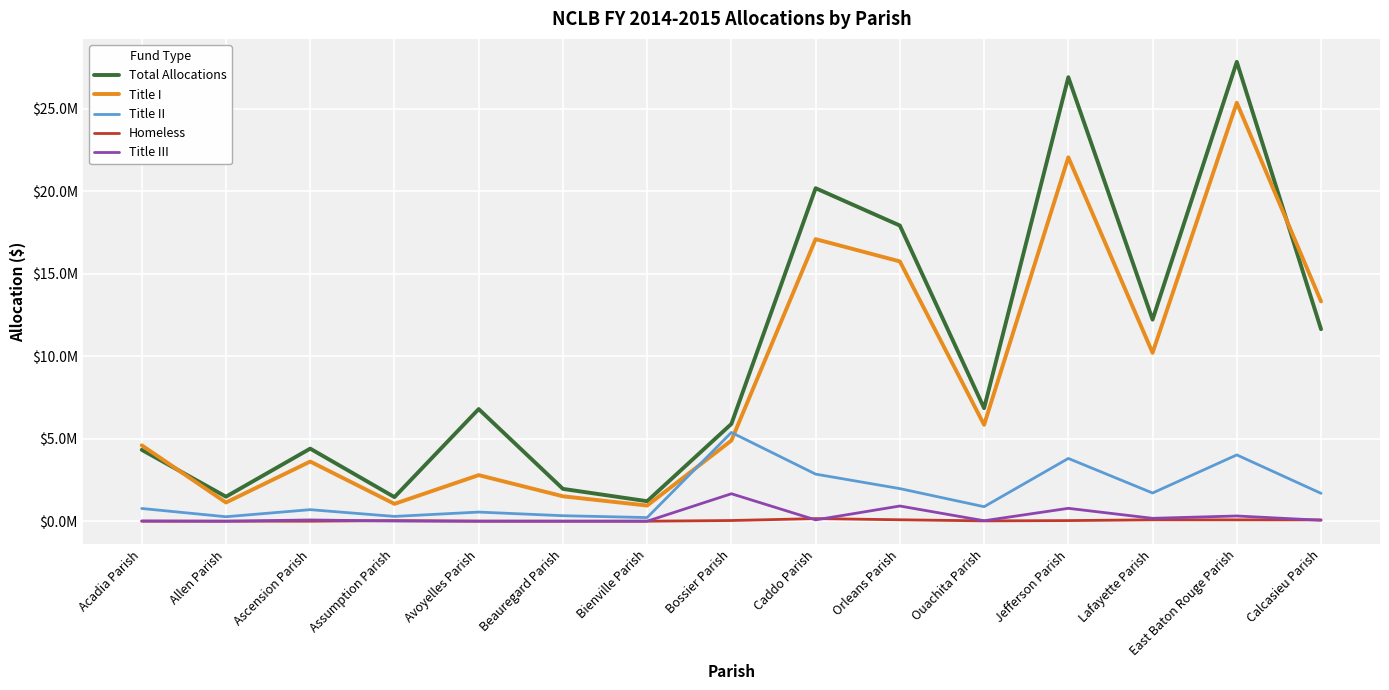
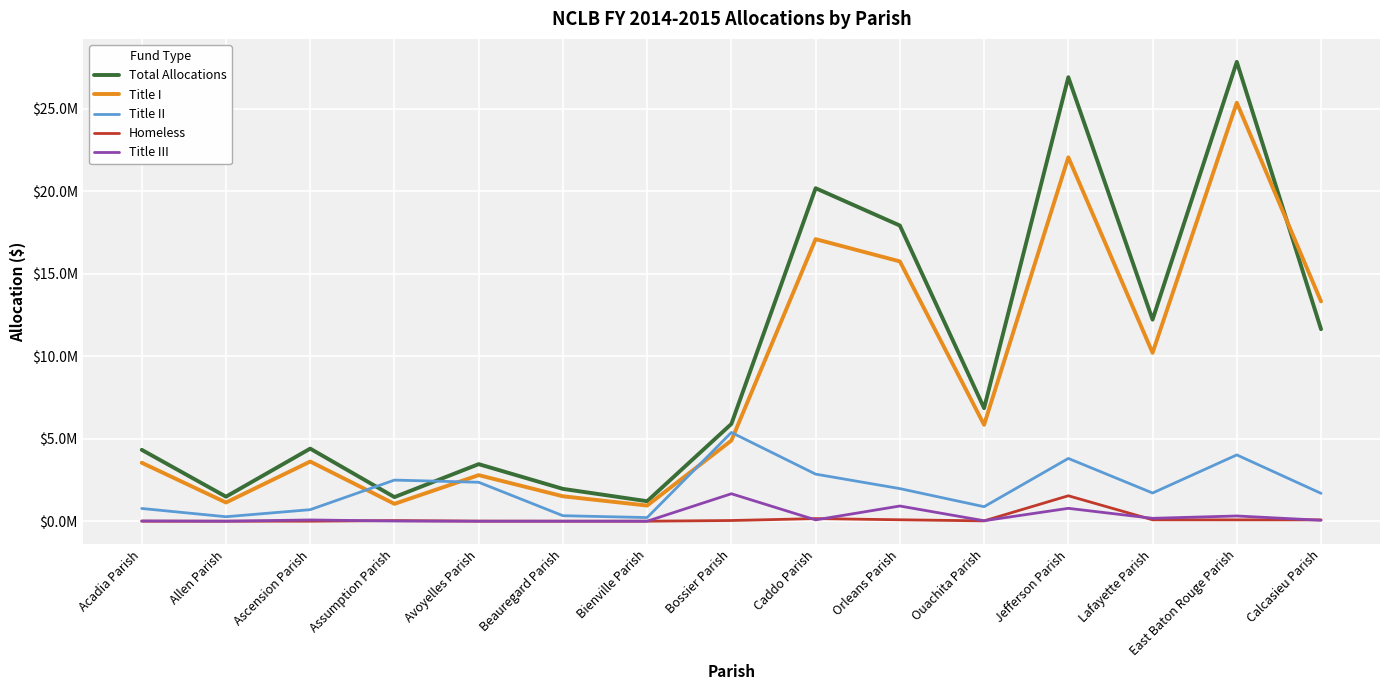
  {
    "Total Allocations": {
      "Acadia Parish": "$4300000",
      "Allen Parish": "$1500000",
      "Ascension Parish": "$4400000",
      "Assumption Parish": "$1500000",
-     "Avoyelles Parish": "$6800000",
+     "Avoyelles Parish": "$3500000",
      "Beauregard Parish": "$2000000",
      "Bienville Parish": "$1200000",
      "Bossier Parish": "$5900000",
      "Caddo Parish": "$20200000",
      "Orleans Parish": "$17900000",
      "Ouachita Parish": "$6900000",
      "Jefferson Parish": "$26900000",
      "Lafayette Parish": "$12200000",
      "East Baton Rouge Parish": "$27900000",
      "Calcasieu Parish": "$11600000"
    },
    "Title I": {
-     "Acadia Parish": "$4600000",
+     "Acadia Parish": "$3500000",
      "Allen Parish": "$1100000",
      "Ascension Parish": "$3600000",
      "Assumption Parish": "$1100000",
      "Avoyelles Parish": "$2800000",
      "Beauregard Parish": "$1500000",
      "Bienville Parish": "$900000",
      "Bossier Parish": "$4900000",
      "Caddo Parish": "$17100000",
      "Orleans Parish": "$15800000",
      "Ouachita Parish": "$5800000",
      "Jefferson Parish": "$22100000",
      "Lafayette Parish": "$10200000",
      "East Baton Rouge Parish": "$25400000",
      "Calcasieu Parish": "$13300000"
    },
    "Title II": {
      "Acadia Parish": "$800000",
      "Allen Parish": "$300000",
      "Ascension Parish": "$700000",
-     "Assumption Parish": "$300000",
-     "Avoyelles Parish": "$600000",
+     "Assumption Parish": "$2500000",
+     "Avoyelles Parish": "$2400000",
      "Beauregard Parish": "$300000",
      "Bienville Parish": "$200000",
      "Bossier Parish": "$5400000",
      "Caddo Parish": "$2900000",
      "Orleans Parish": "$2000000",
      "Ouachita Parish": "$900000",
      "Jefferson Parish": "$3800000",
      "Lafayette Parish": "$1700000",
      "East Baton Rouge Parish": "$4000000",
      "Calcasieu Parish": "$1700000"
    },
    "Homeless": {
      "Bossier Parish": "$0",
      "Orleans Parish": "$100000",
-     "Jefferson Parish": "$0",
+     "Jefferson Parish": "$1500000",
      "East Baton Rouge Parish": "$100000"
    },
    "Title III": {
      "Bossier Parish": "$1700000",
      "Orleans Parish": "$900000",
      "Jefferson Parish": "$800000",
      "East Baton Rouge Parish": "$300000"
    }
  }
